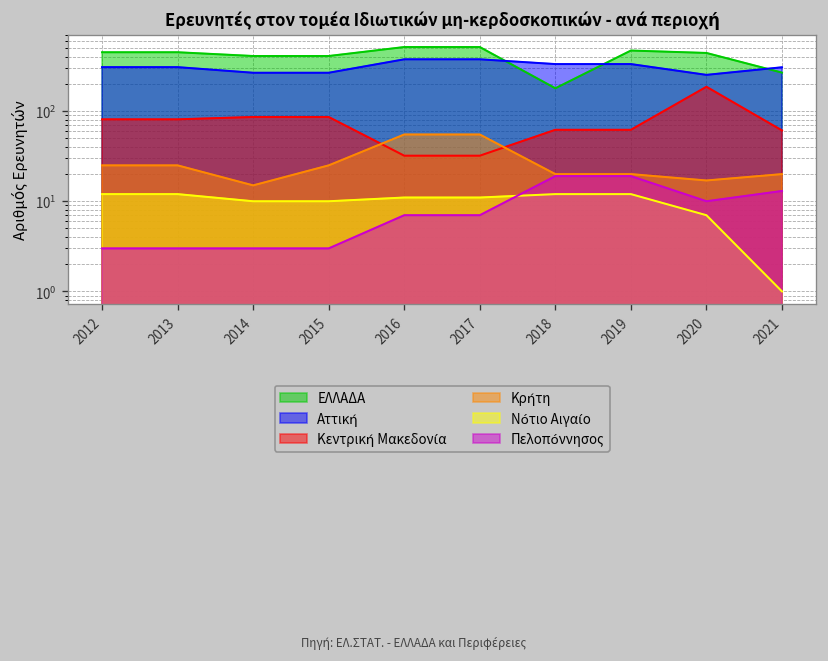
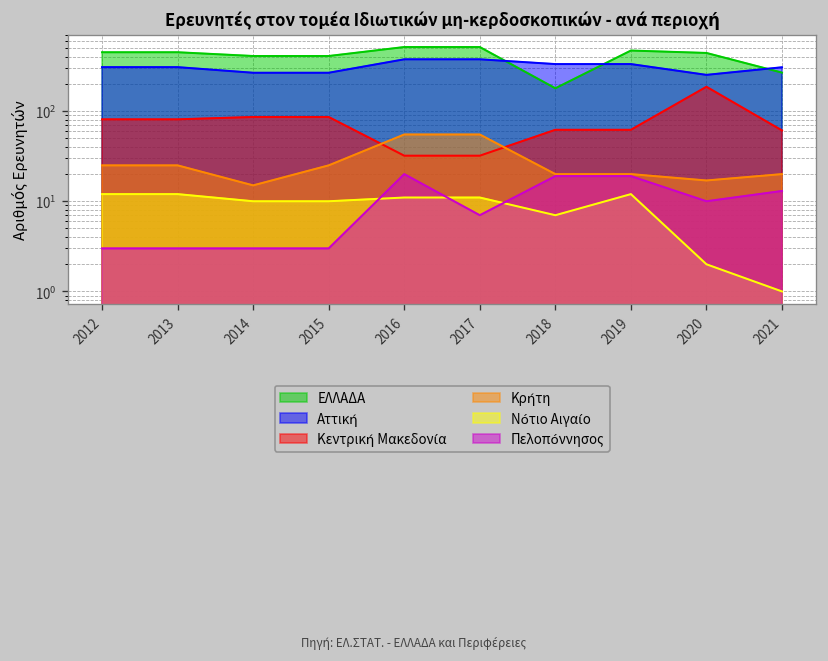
  {
    "ΕΛΛΑΔΑ": {
      "2012": 400,
      "2013": 400,
      "2014": 400,
      "2015": 400,
      "2016": 500,
      "2017": 500,
      "2018": 180,
      "2019": 500,
      "2020": 400,
      "2021": 270
    },
    "Αττική": {
      "2012": 310,
      "2013": 310,
      "2014": 270,
      "2015": 270,
      "2016": 400,
      "2017": 400,
      "2018": 300,
      "2019": 300,
      "2020": 250,
      "2021": 310
    },
    "Κεντρική Μακεδονία": {
      "2012": 80,
      "2013": 80,
      "2014": 90,
      "2015": 90,
      "2016": 32,
      "2017": 32,
      "2018": 60,
      "2019": 60,
      "2020": 190,
      "2021": 60
    },
    "Κρήτη": {
      "2012": 25,
      "2013": 25,
      "2014": 15,
      "2015": 25,
      "2016": 60,
      "2017": 60,
      "2020": 17,
      "2021": 20
    },
    "Νότιο Αιγαίο": {
      "2012": 12,
      "2013": 12,
      "2014": 10,
      "2015": 10,
      "2016": 11,
      "2017": 11,
-     "2018": 12,
+     "2018": 7,
      "2019": 12,
-     "2020": 7,
+     "2020": 2,
      "2021": 1
    },
    "Πελοπόννησος": {
      "2012": 3,
      "2013": 3,
      "2014": 3,
      "2015": 3,
-     "2016": 7,
+     "2016": 20,
      "2017": 7,
      "2020": 10,
      "2021": 13
    }
  }
